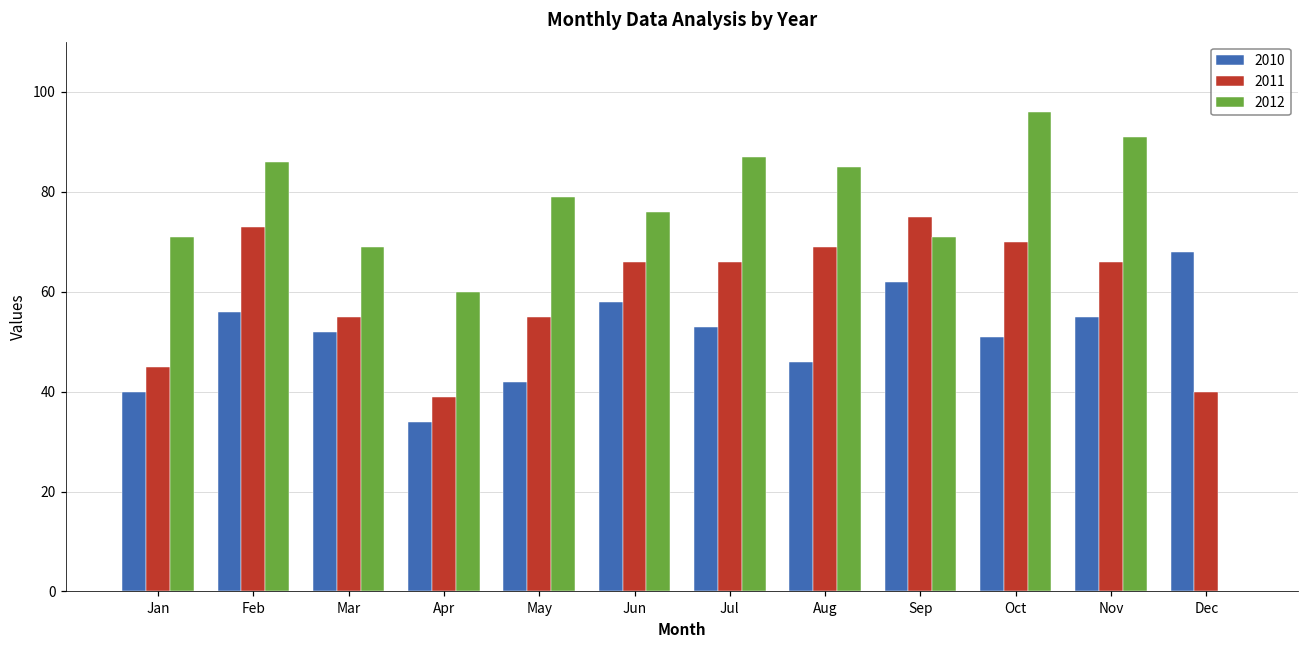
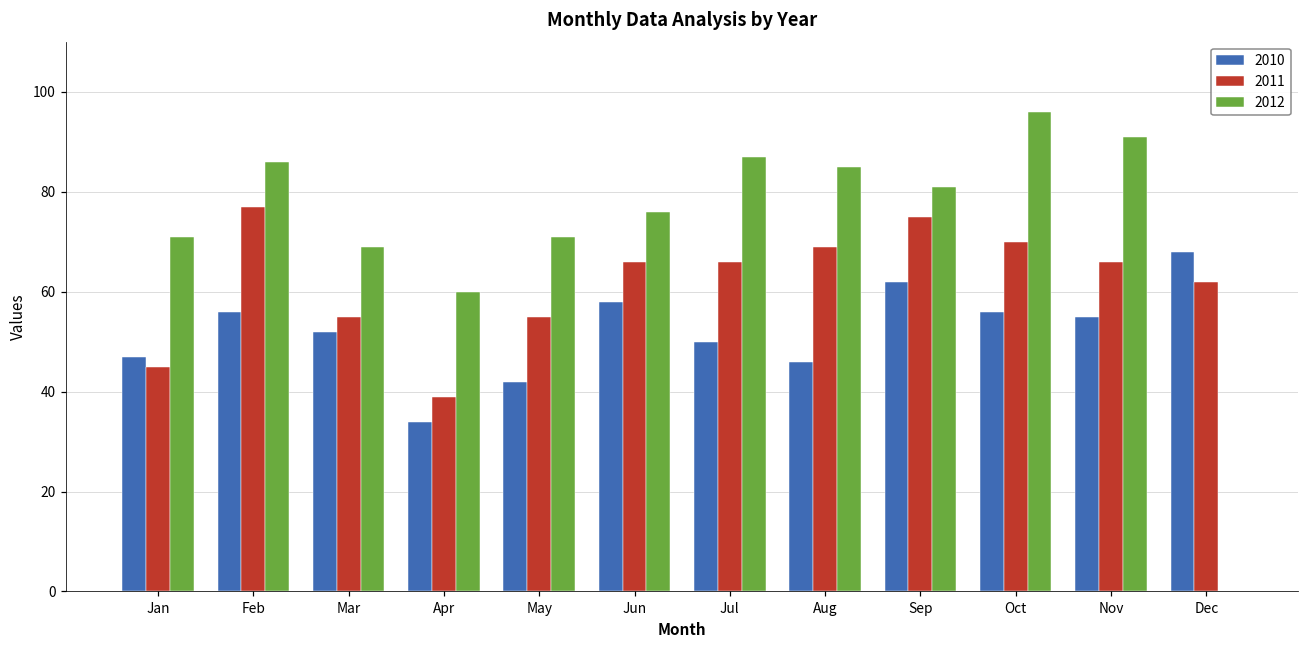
  {
    "2010": {
-     "Jan": 40,
+     "Jan": 47,
      "Feb": 56,
      "Mar": 52,
      "Apr": 34,
      "May": 42,
      "Jun": 58,
-     "Jul": 53,
+     "Jul": 50,
      "Aug": 46,
      "Sep": 62,
-     "Oct": 51,
+     "Oct": 56,
      "Nov": 55,
      "Dec": 68
    },
    "2011": {
      "Jan": 45,
-     "Feb": 73,
+     "Feb": 77,
      "Mar": 55,
      "Apr": 39,
      "May": 55,
      "Jun": 66,
      "Jul": 66,
      "Aug": 69,
      "Sep": 75,
      "Oct": 70,
      "Nov": 66,
-     "Dec": 40
+     "Dec": 62
    },
    "2012": {
      "Jan": 71,
      "Feb": 86,
      "Mar": 69,
      "Apr": 60,
-     "May": 79,
+     "May": 71,
      "Jun": 76,
      "Jul": 87,
      "Aug": 85,
-     "Sep": 71,
+     "Sep": 81,
      "Oct": 96,
      "Nov": 91,
      "Dec": 0
    }
  }
